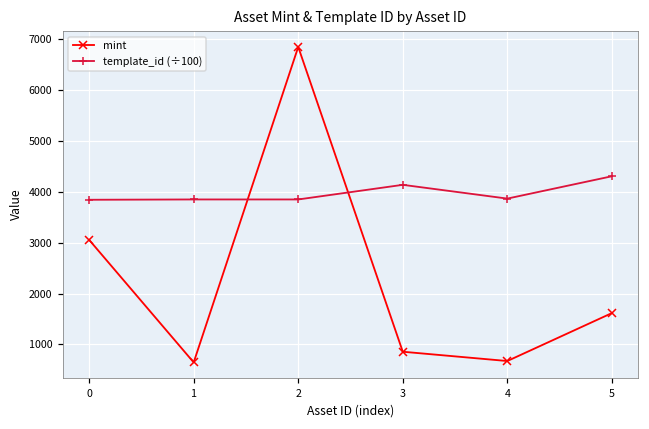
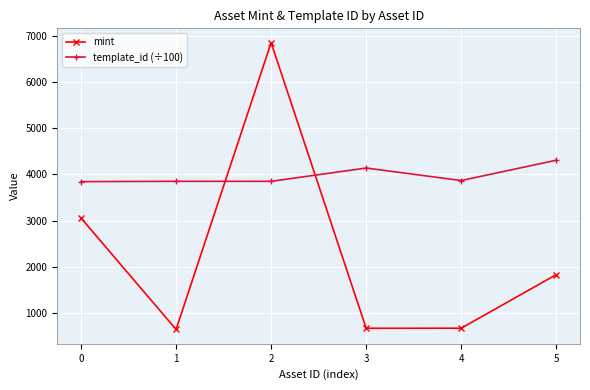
  {
    "mint": {
      "0": 3100,
      "1": 600,
      "2": 6900,
-     "3": 900,
+     "3": 700,
      "4": 700,
-     "5": 1600
+     "5": 1800
    },
    "template_id (÷100)": {
      "0": 3800,
      "1": 3900,
      "2": 3900,
      "3": 4100,
      "4": 3900,
      "5": 4300
    }
  }
